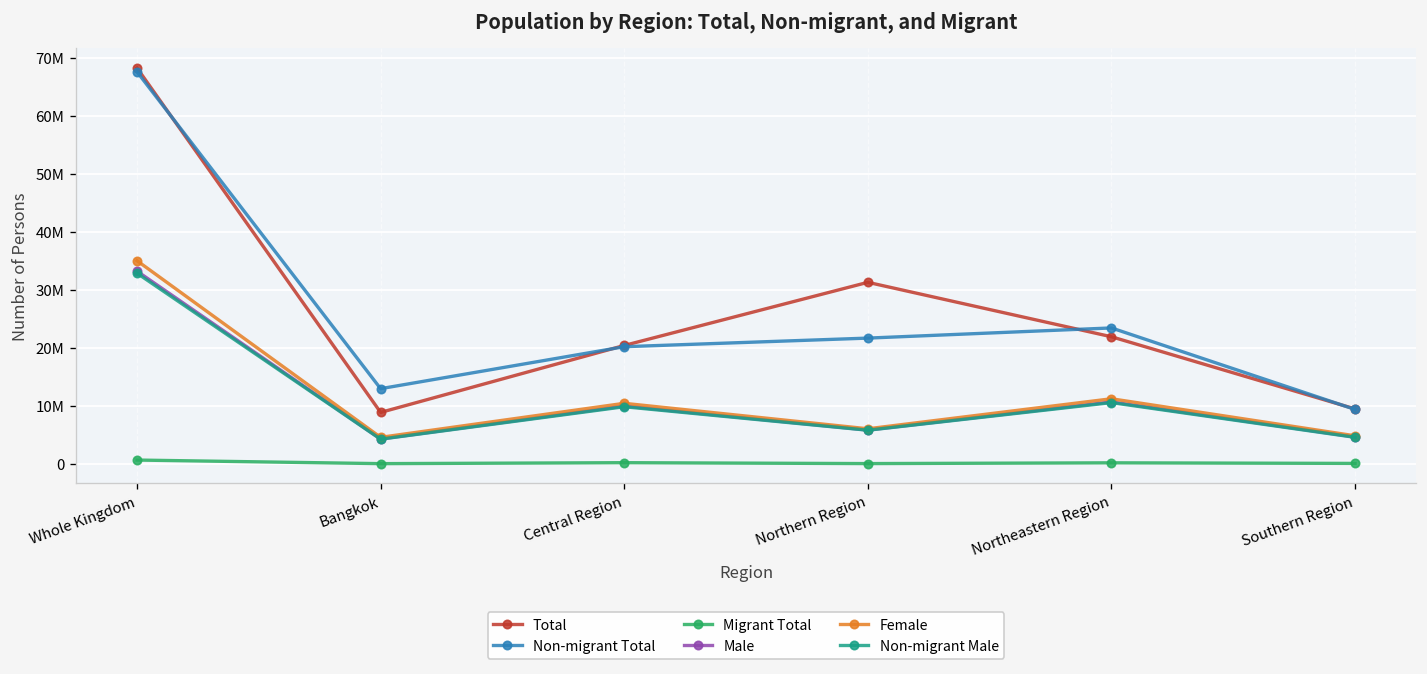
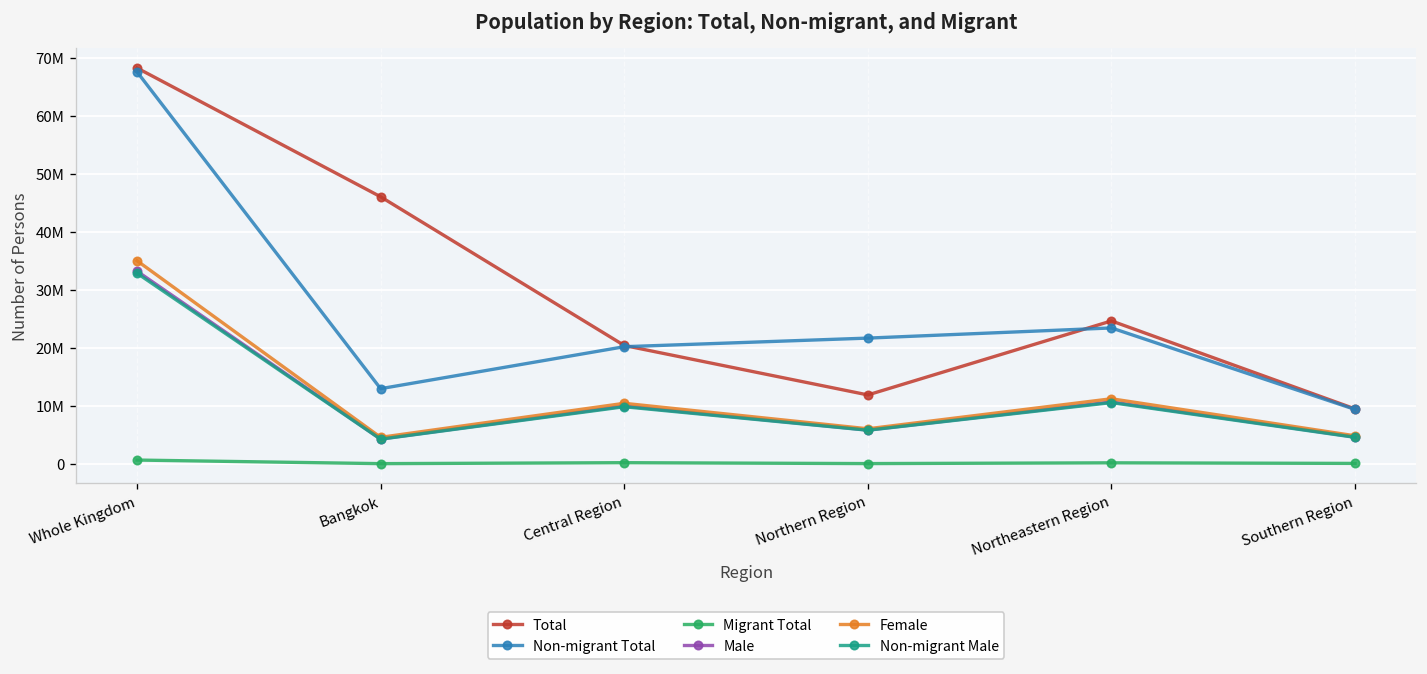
  {
    "Total": {
      "Whole Kingdom": 68000000,
-     "Bangkok": 9000000,
-     "Northern Region": 31000000,
-     "Northeastern Region": 22000000
+     "Bangkok": 46000000,
+     "Northern Region": 12000000,
+     "Northeastern Region": 25000000
    },
    "Non-migrant Total": {
      "Whole Kingdom": 68000000,
      "Bangkok": 13000000,
      "Northern Region": 22000000,
      "Northeastern Region": 23000000
    },
    "Female": {
      "Whole Kingdom": 35000000,
      "Northeastern Region": 11000000
    }
  }
